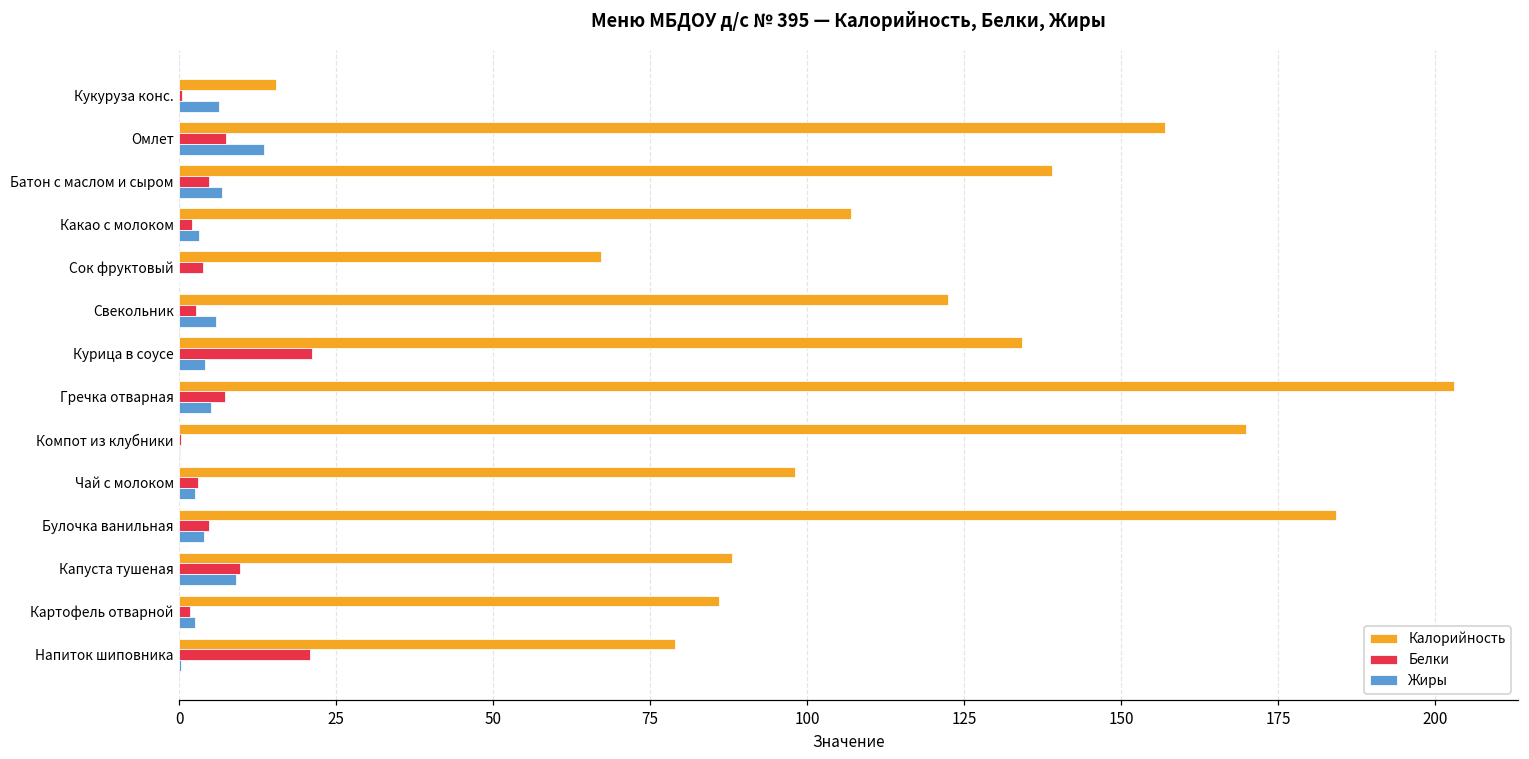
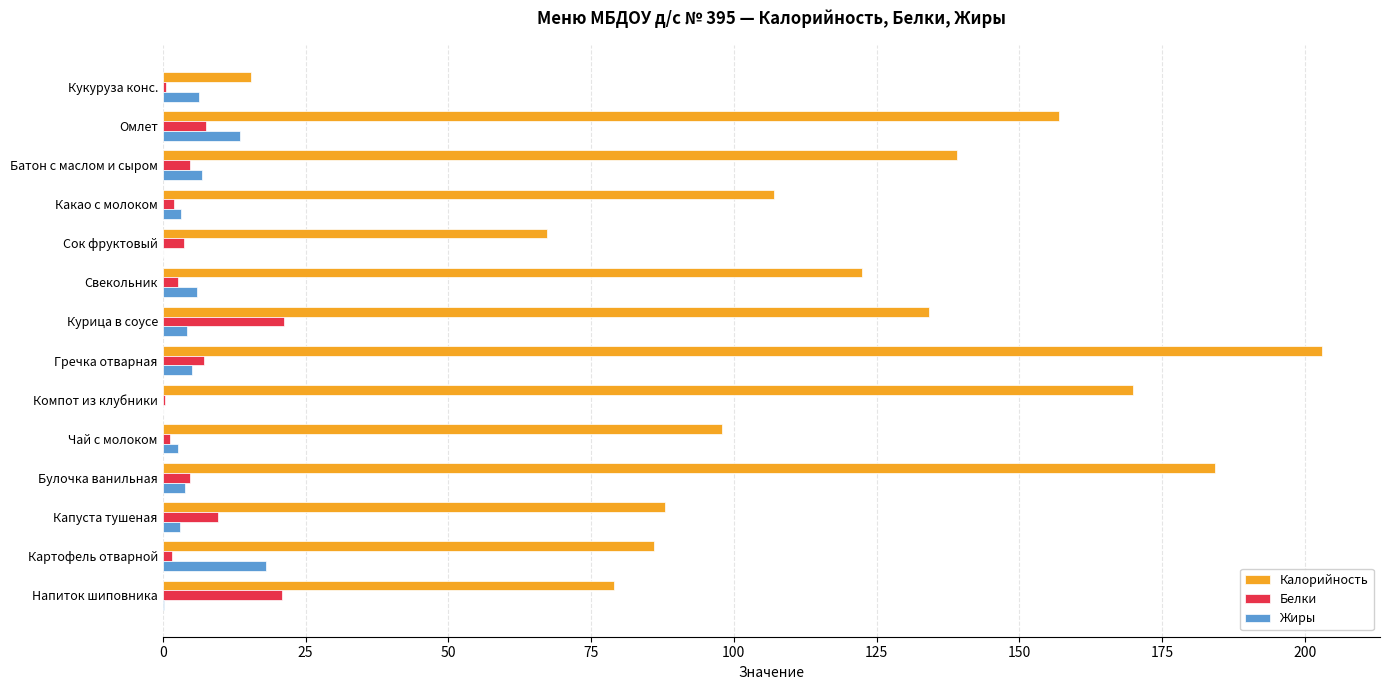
  {
    "Калорийность": {
      "Кукуруза конс.": 15,
      "Омлет": 157,
      "Батон с маслом и сыром": 139,
      "Какао с молоком": 107,
      "Сок фруктовый": 67,
      "Свекольник": 122,
      "Курица в соусе": 134,
      "Гречка отварная": 203,
      "Компот из клубники": 170,
      "Чай с молоком": 98,
      "Булочка ванильная": 184,
      "Капуста тушеная": 88,
      "Картофель отварной": 86,
      "Напиток шиповника": 79
    },
    "Белки": {
      "Кукуруза конс.": 1,
      "Омлет": 8,
      "Батон с маслом и сыром": 5,
      "Какао с молоком": 2,
      "Сок фруктовый": 4,
      "Свекольник": 3,
      "Курица в соусе": 21,
      "Гречка отварная": 7,
-     "Чай с молоком": 3,
+     "Чай с молоком": 1,
      "Булочка ванильная": 5,
      "Капуста тушеная": 10,
      "Картофель отварной": 2,
      "Напиток шиповника": 21
    },
    "Жиры": {
      "Кукуруза конс.": 6,
      "Омлет": 13,
      "Батон с маслом и сыром": 7,
      "Какао с молоком": 3,
      "Сок фруктовый": 0,
      "Свекольник": 6,
      "Курица в соусе": 4,
      "Гречка отварная": 5,
      "Чай с молоком": 3,
      "Булочка ванильная": 4,
-     "Капуста тушеная": 9,
-     "Картофель отварной": 3
+     "Капуста тушеная": 3,
+     "Картофель отварной": 18
    }
  }
